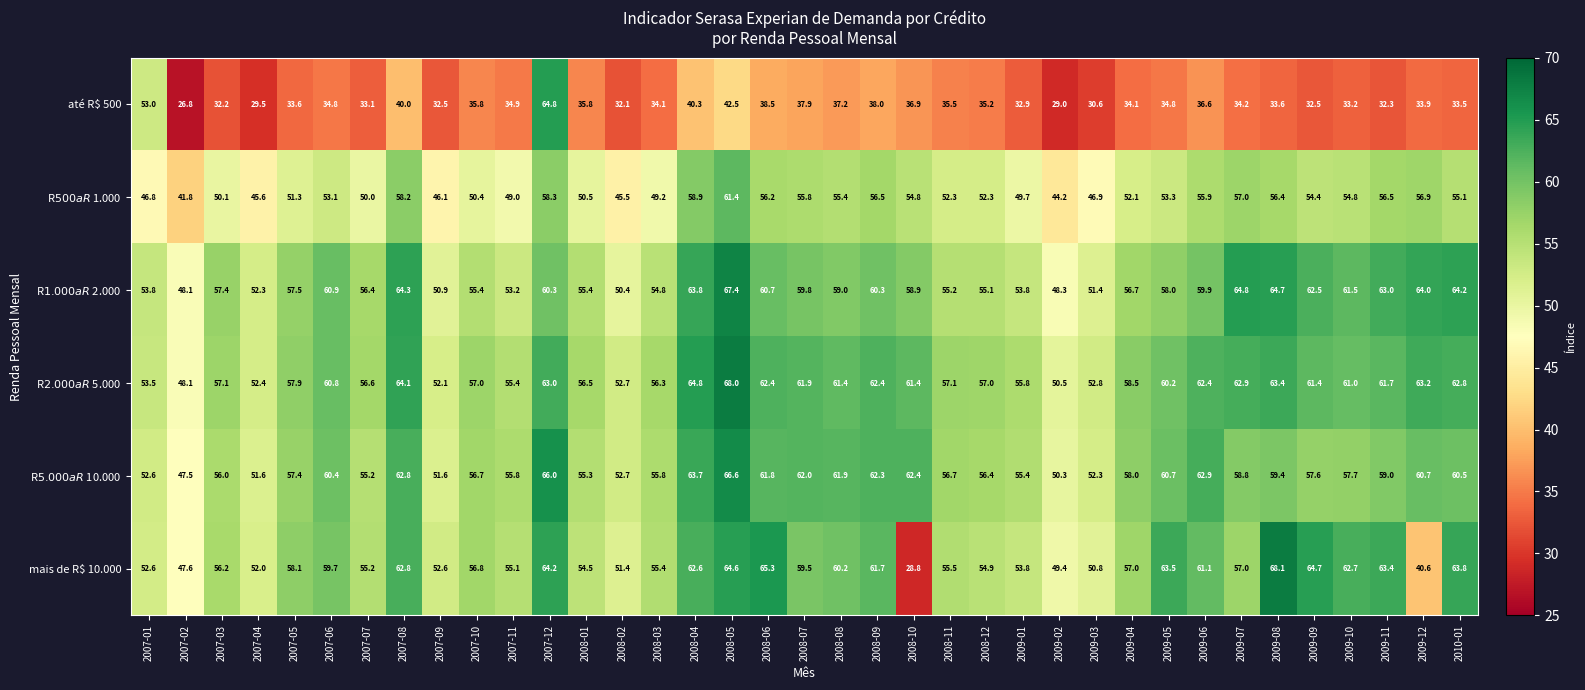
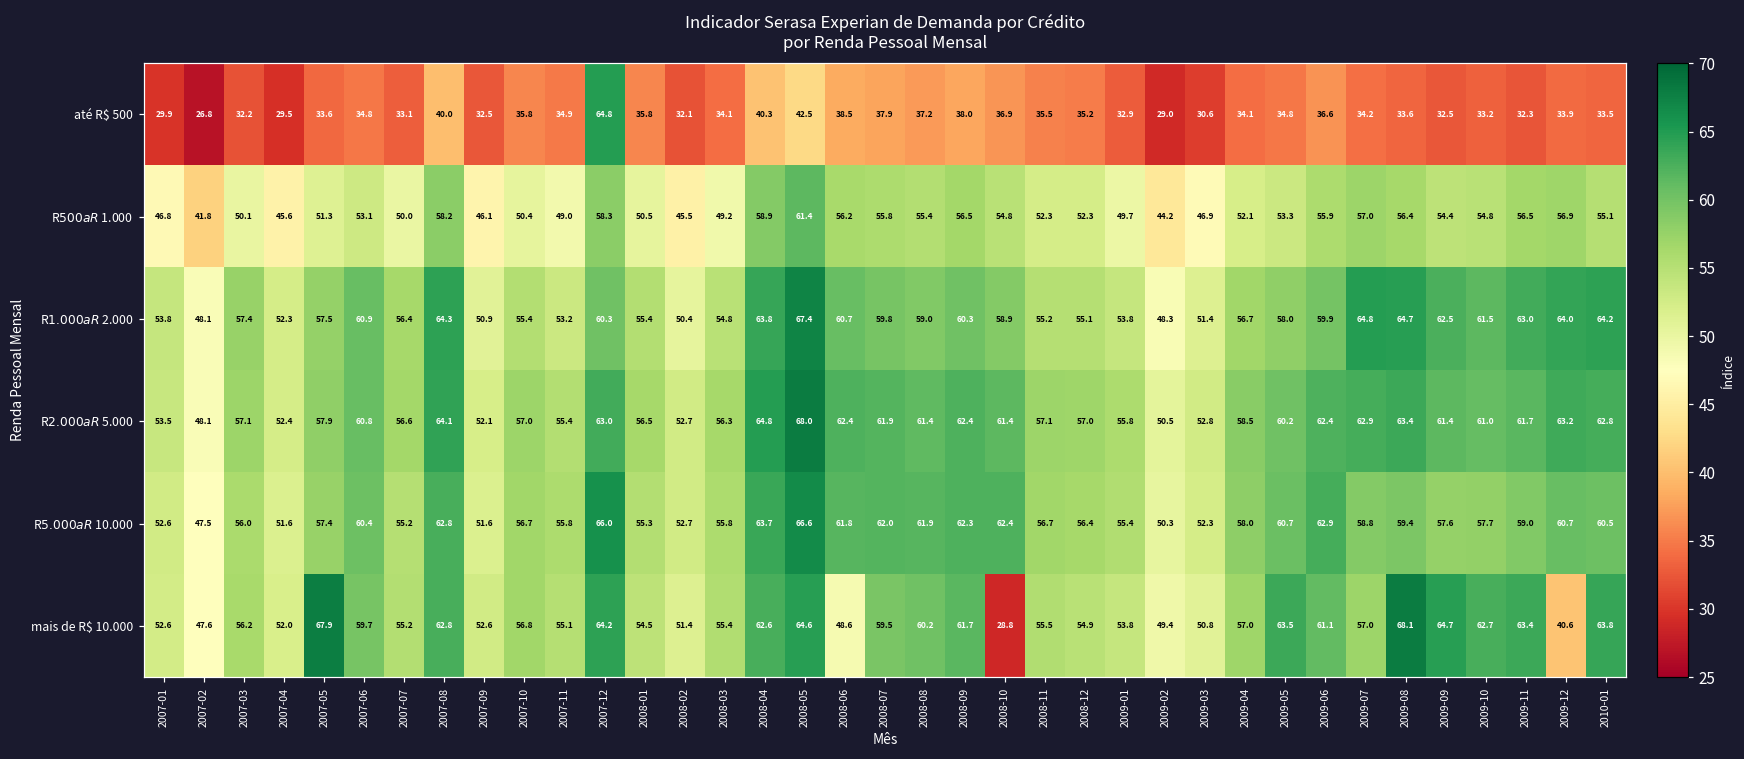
  {
    "até R$ 500": {
-     "2007-01": 53.0,
+     "2007-01": 29.9,
      "2007-02": 26.8,
      "2007-03": 32.2,
      "2007-04": 29.5,
      "2007-05": 33.6,
      "2007-06": 34.8,
      "2007-07": 33.1,
      "2007-08": 40.0,
      "2007-09": 32.5,
      "2007-10": 35.8,
      "2007-11": 34.9,
      "2007-12": 64.8,
      "2008-01": 35.8,
      "2008-02": 32.1,
      "2008-03": 34.1,
      "2008-04": 40.3,
      "2008-05": 42.5,
      "2008-06": 38.5,
      "2008-07": 37.9,
      "2008-08": 37.2,
      "2008-09": 38.0,
      "2008-10": 36.9,
      "2008-11": 35.5,
      "2008-12": 35.2,
      "2009-01": 32.9,
      "2009-02": 29.0,
      "2009-03": 30.6,
      "2009-04": 34.1,
      "2009-05": 34.8,
      "2009-06": 36.6,
      "2009-07": 34.2,
      "2009-08": 33.6,
      "2009-09": 32.5,
      "2009-10": 33.2,
      "2009-11": 32.3,
      "2009-12": 33.9,
      "2010-01": 33.5
    },
    "mais de R$ 10.000": {
      "2007-01": 52.6,
      "2007-02": 47.6,
      "2007-03": 56.2,
      "2007-04": 52.0,
-     "2007-05": 58.1,
+     "2007-05": 67.9,
      "2007-06": 59.7,
      "2007-07": 55.2,
      "2007-08": 62.8,
      "2007-09": 52.6,
      "2007-10": 56.8,
      "2007-11": 55.1,
      "2007-12": 64.2,
      "2008-01": 54.5,
      "2008-02": 51.4,
      "2008-03": 55.4,
      "2008-04": 62.6,
      "2008-05": 64.6,
-     "2008-06": 65.3,
+     "2008-06": 48.6,
      "2008-07": 59.5,
      "2008-08": 60.2,
      "2008-09": 61.7,
      "2008-10": 28.8,
      "2008-11": 55.5,
      "2008-12": 54.9,
      "2009-01": 53.8,
      "2009-02": 49.4,
      "2009-03": 50.8,
      "2009-04": 57.0,
      "2009-05": 63.5,
      "2009-06": 61.1,
      "2009-07": 57.0,
      "2009-08": 68.1,
      "2009-09": 64.7,
      "2009-10": 62.7,
      "2009-11": 63.4,
      "2009-12": 40.6,
      "2010-01": 63.8
    }
  }
